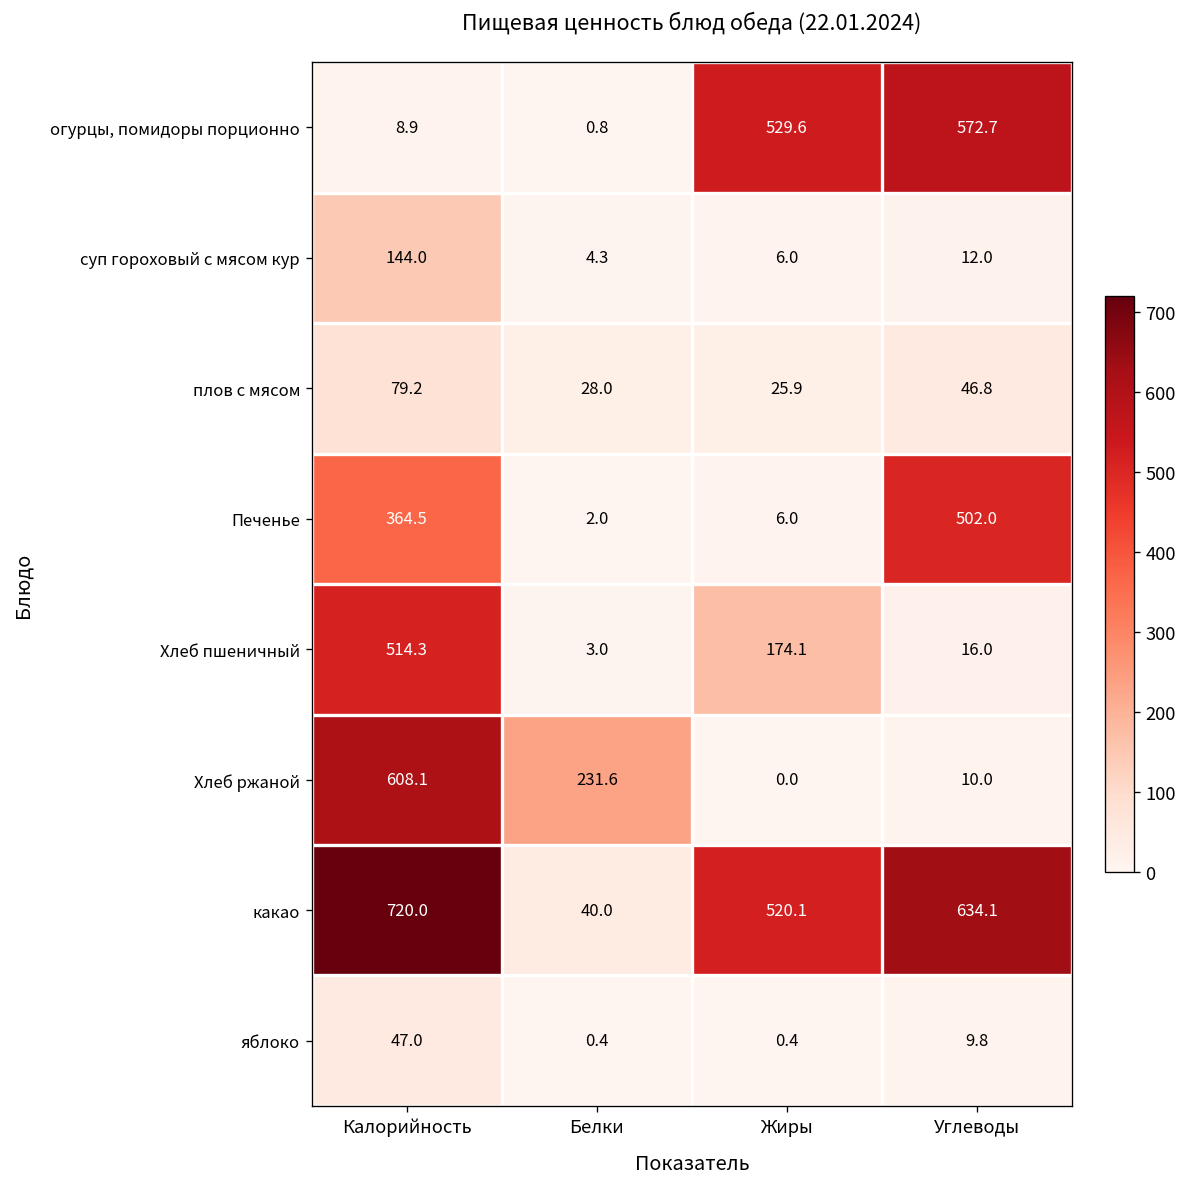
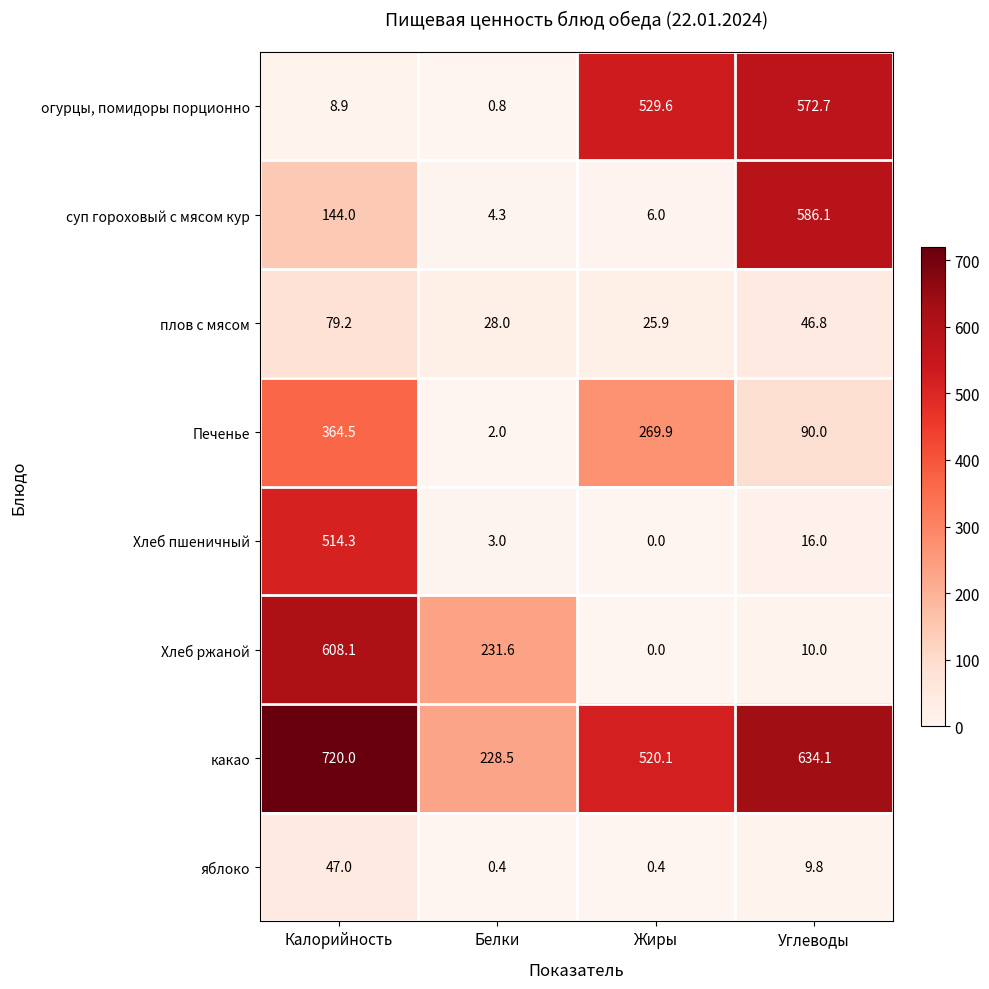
  {
    "огурцы, помидоры порционно": {
      "Калорийность": 8.9,
      "Белки": 0.8,
      "Жиры": 529.6,
      "Углеводы": 572.7
    },
    "суп гороховый с мясом кур": {
      "Калорийность": 144.0,
      "Белки": 4.3,
      "Жиры": 6.0,
-     "Углеводы": 12.0
+     "Углеводы": 586.1
    },
    "плов с мясом": {
      "Калорийность": 79.2,
      "Белки": 28.0,
      "Жиры": 25.9,
      "Углеводы": 46.8
    },
    "Печенье": {
      "Калорийность": 364.5,
      "Белки": 2.0,
-     "Жиры": 6.0,
-     "Углеводы": 502.0
+     "Жиры": 269.9,
+     "Углеводы": 90.0
    },
    "Хлеб пшеничный": {
      "Калорийность": 514.3,
      "Белки": 3.0,
-     "Жиры": 174.1,
+     "Жиры": 0.0,
      "Углеводы": 16.0
    },
    "Хлеб ржаной": {
      "Калорийность": 608.1,
      "Белки": 231.6,
      "Жиры": 0.0,
      "Углеводы": 10.0
    },
    "какао": {
      "Калорийность": 720.0,
-     "Белки": 40.0,
+     "Белки": 228.5,
      "Жиры": 520.1,
      "Углеводы": 634.1
    },
    "яблоко": {
      "Калорийность": 47.0,
      "Белки": 0.4,
      "Жиры": 0.4,
      "Углеводы": 9.8
    }
  }
